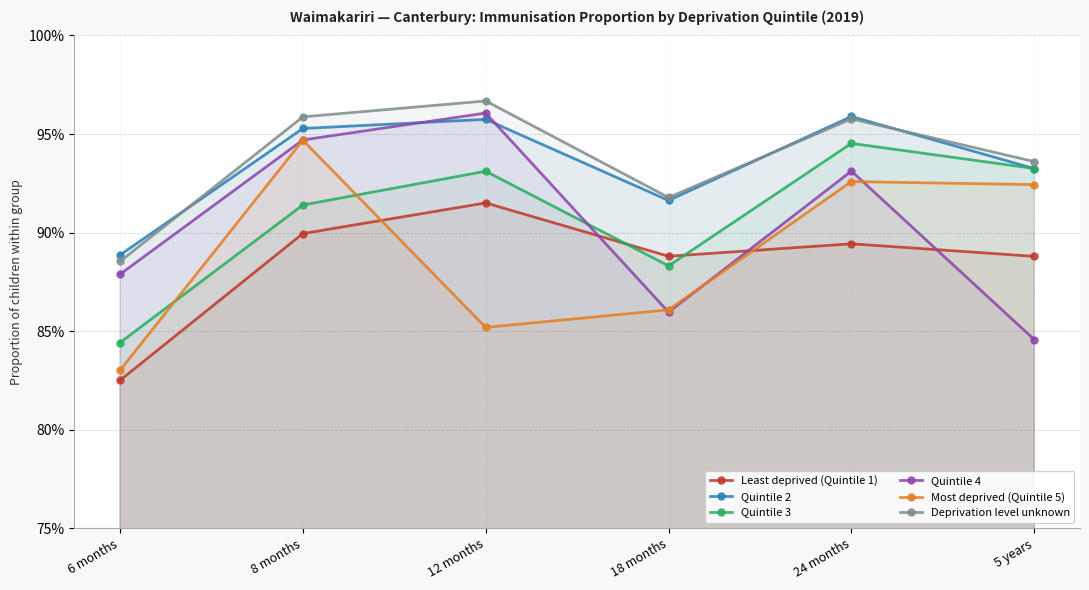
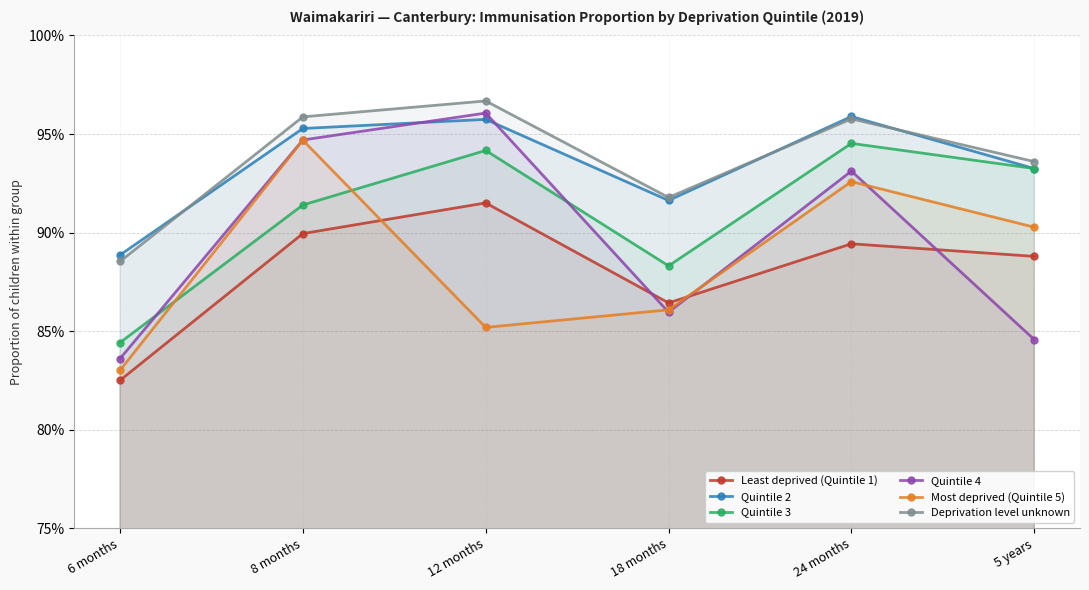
  {
    "Least deprived (Quintile 1)": {
      "6 months": "82.5%",
      "8 months": "90.0%",
      "12 months": "91.5%",
-     "18 months": "88.8%",
+     "18 months": "86.4%",
      "24 months": "89.4%",
      "5 years": "88.8%"
    },
    "Quintile 2": {
      "6 months": "88.9%",
      "8 months": "95.3%",
      "12 months": "95.7%",
      "18 months": "91.6%"
    },
    "Quintile 3": {
      "6 months": "84.4%",
      "8 months": "91.4%",
-     "12 months": "93.1%",
+     "12 months": "94.2%",
      "18 months": "88.3%",
      "24 months": "94.5%"
    },
    "Quintile 4": {
-     "6 months": "87.9%",
+     "6 months": "83.6%",
      "12 months": "96.1%",
      "24 months": "93.1%",
      "5 years": "84.6%"
    },
    "Most deprived (Quintile 5)": {
      "6 months": "83.0%",
      "12 months": "85.2%",
      "24 months": "92.6%",
-     "5 years": "92.4%"
+     "5 years": "90.3%"
    },
    "Deprivation level unknown": {
      "6 months": "88.5%",
      "8 months": "95.9%",
      "12 months": "96.7%",
      "18 months": "91.8%",
      "5 years": "93.6%"
    }
  }
